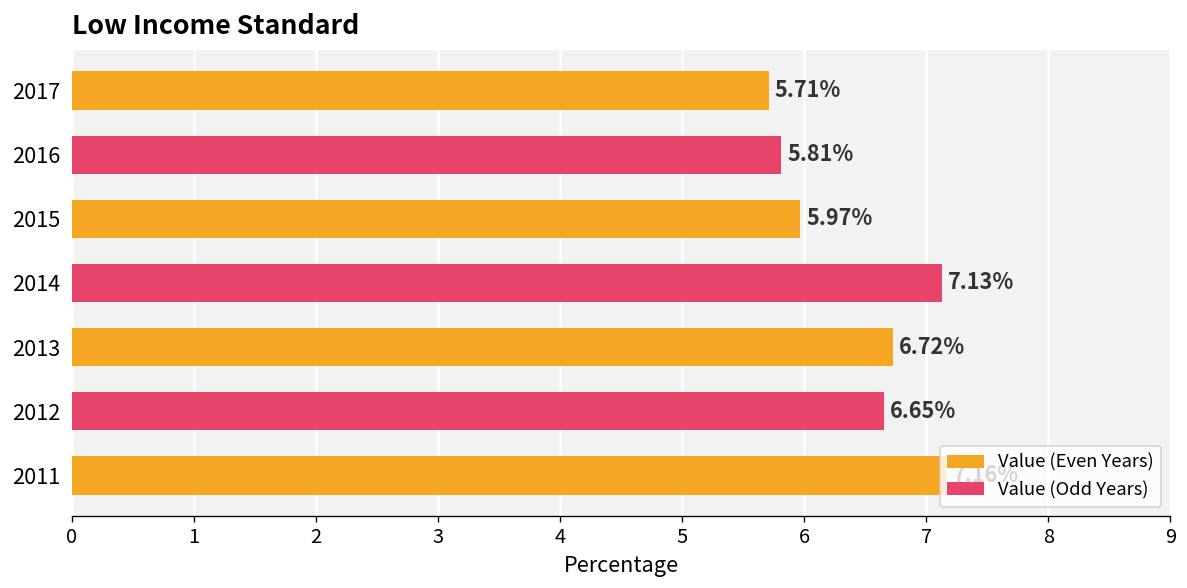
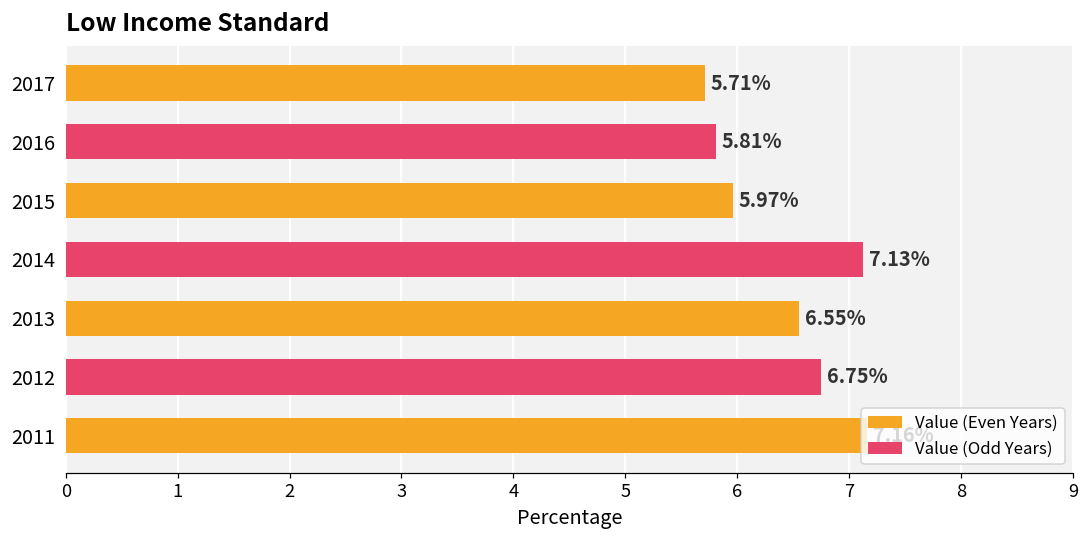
  {
    "2017": "5.71%",
    "2016": "5.81%",
    "2015": "5.97%",
    "2014": "7.13%",
-   "2013": "6.72%",
-   "2012": "6.65%"
+   "2013": "6.55%",
+   "2012": "6.75%"
  }
